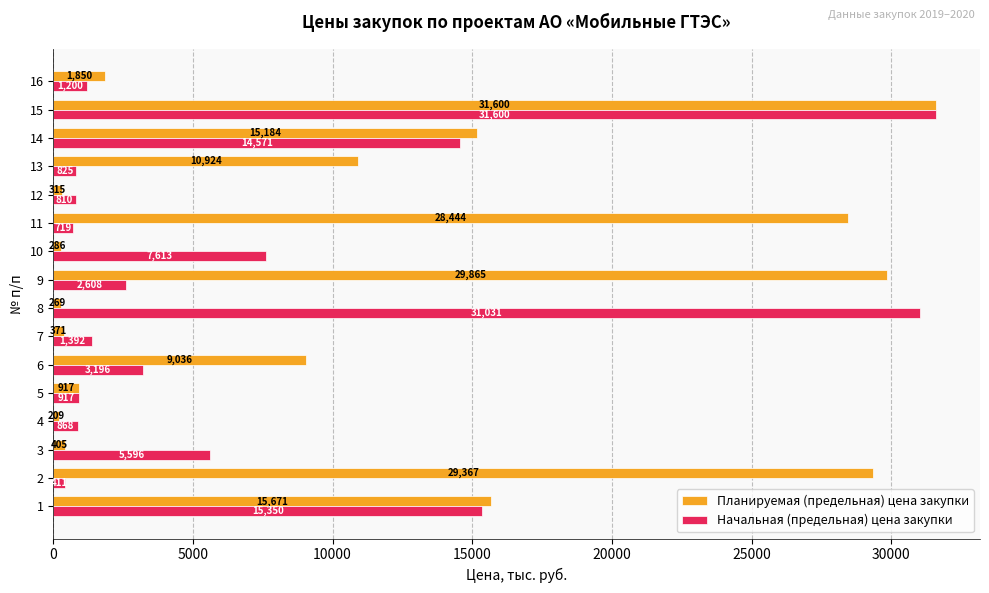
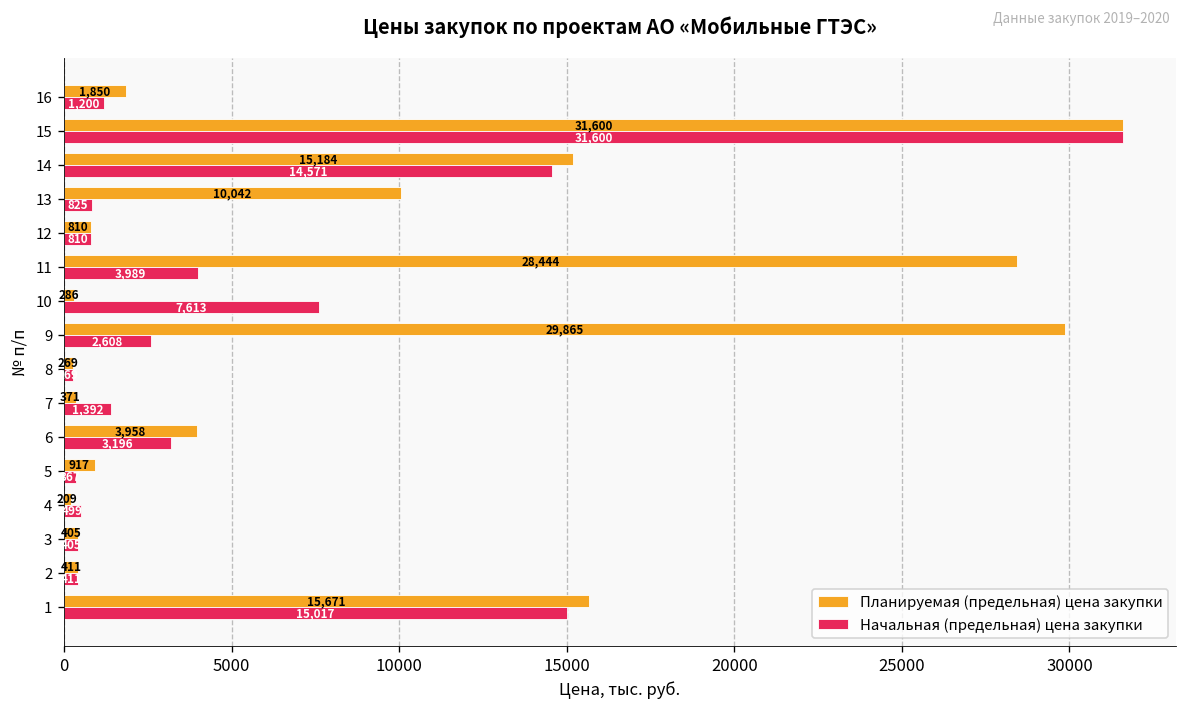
  {
    "Планируемая (предельная) цена закупки": {
      "16": "1,850",
      "15": "31,600",
      "14": "15,184",
-     "13": "10,924",
-     "12": "315",
+     "13": "10,042",
+     "12": "810",
      "11": "28,444",
      "10": "286",
      "9": "29,865",
      "8": "269",
      "7": "371",
-     "6": "9,036",
+     "6": "3,958",
      "5": "917",
      "4": "209",
      "3": "405",
-     "2": "29,367",
+     "2": "411",
      "1": "15,671"
    },
    "Начальная (предельная) цена закупки": {
      "16": "1,200",
      "15": "31,600",
      "14": "14,571",
      "13": "825",
      "12": "810",
-     "11": "719",
+     "11": "3,989",
      "10": "7,613",
      "9": "2,608",
-     "8": "31000",
+     "8": "300",
      "7": "1,392",
      "6": "3,196",
-     "5": "900",
-     "4": "868",
-     "3": "5,596",
+     "5": "400",
+     "4": "499",
+     "3": "405",
      "2": "411",
-     "1": "15,350"
+     "1": "15,017"
    }
  }
